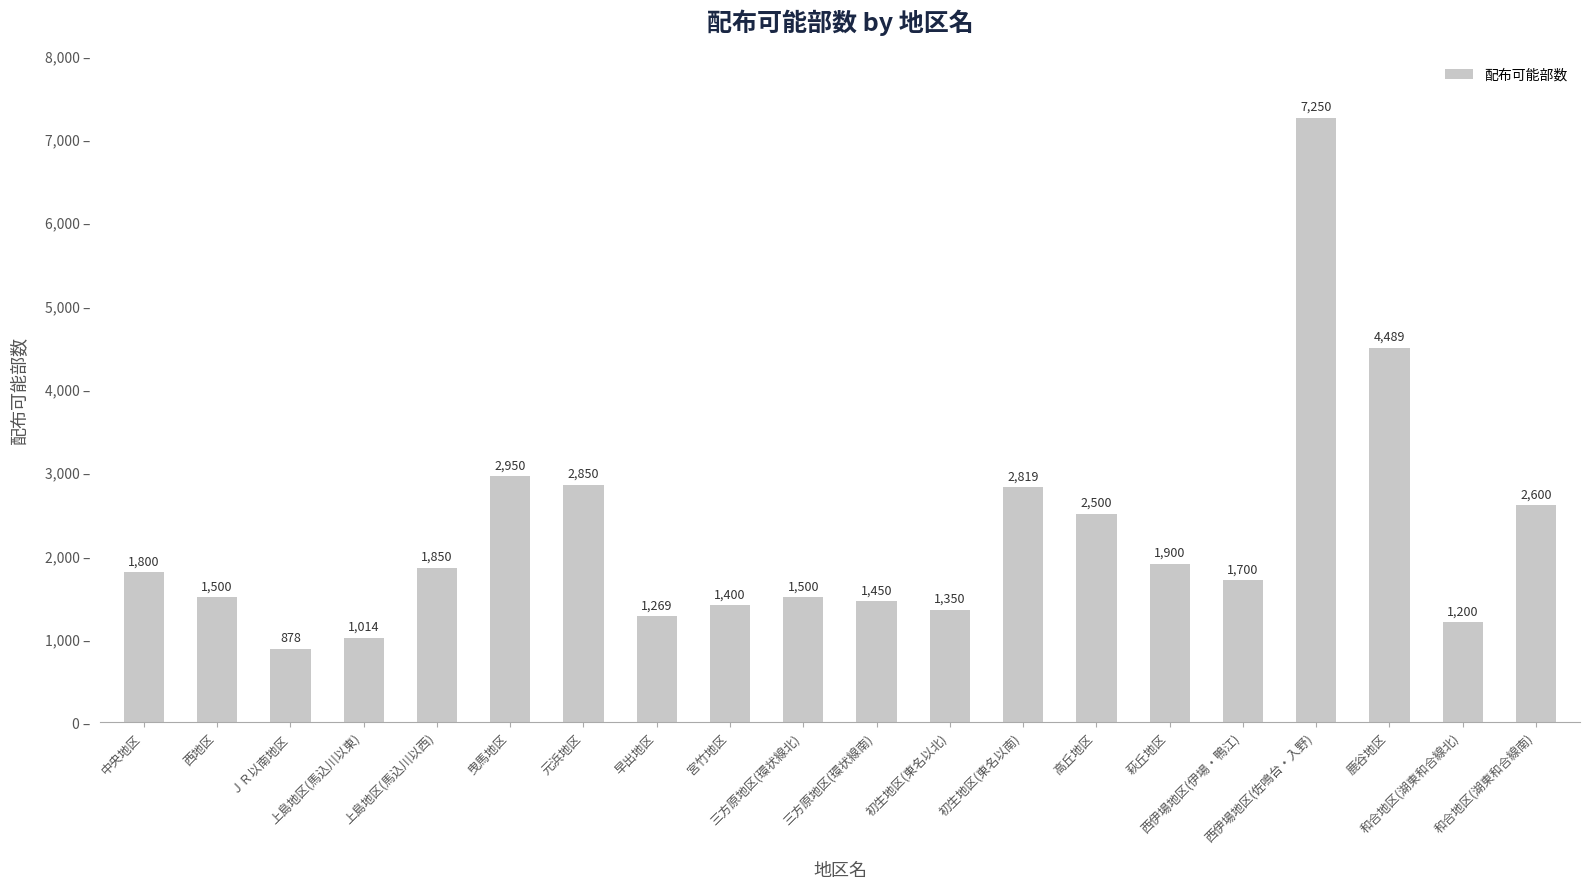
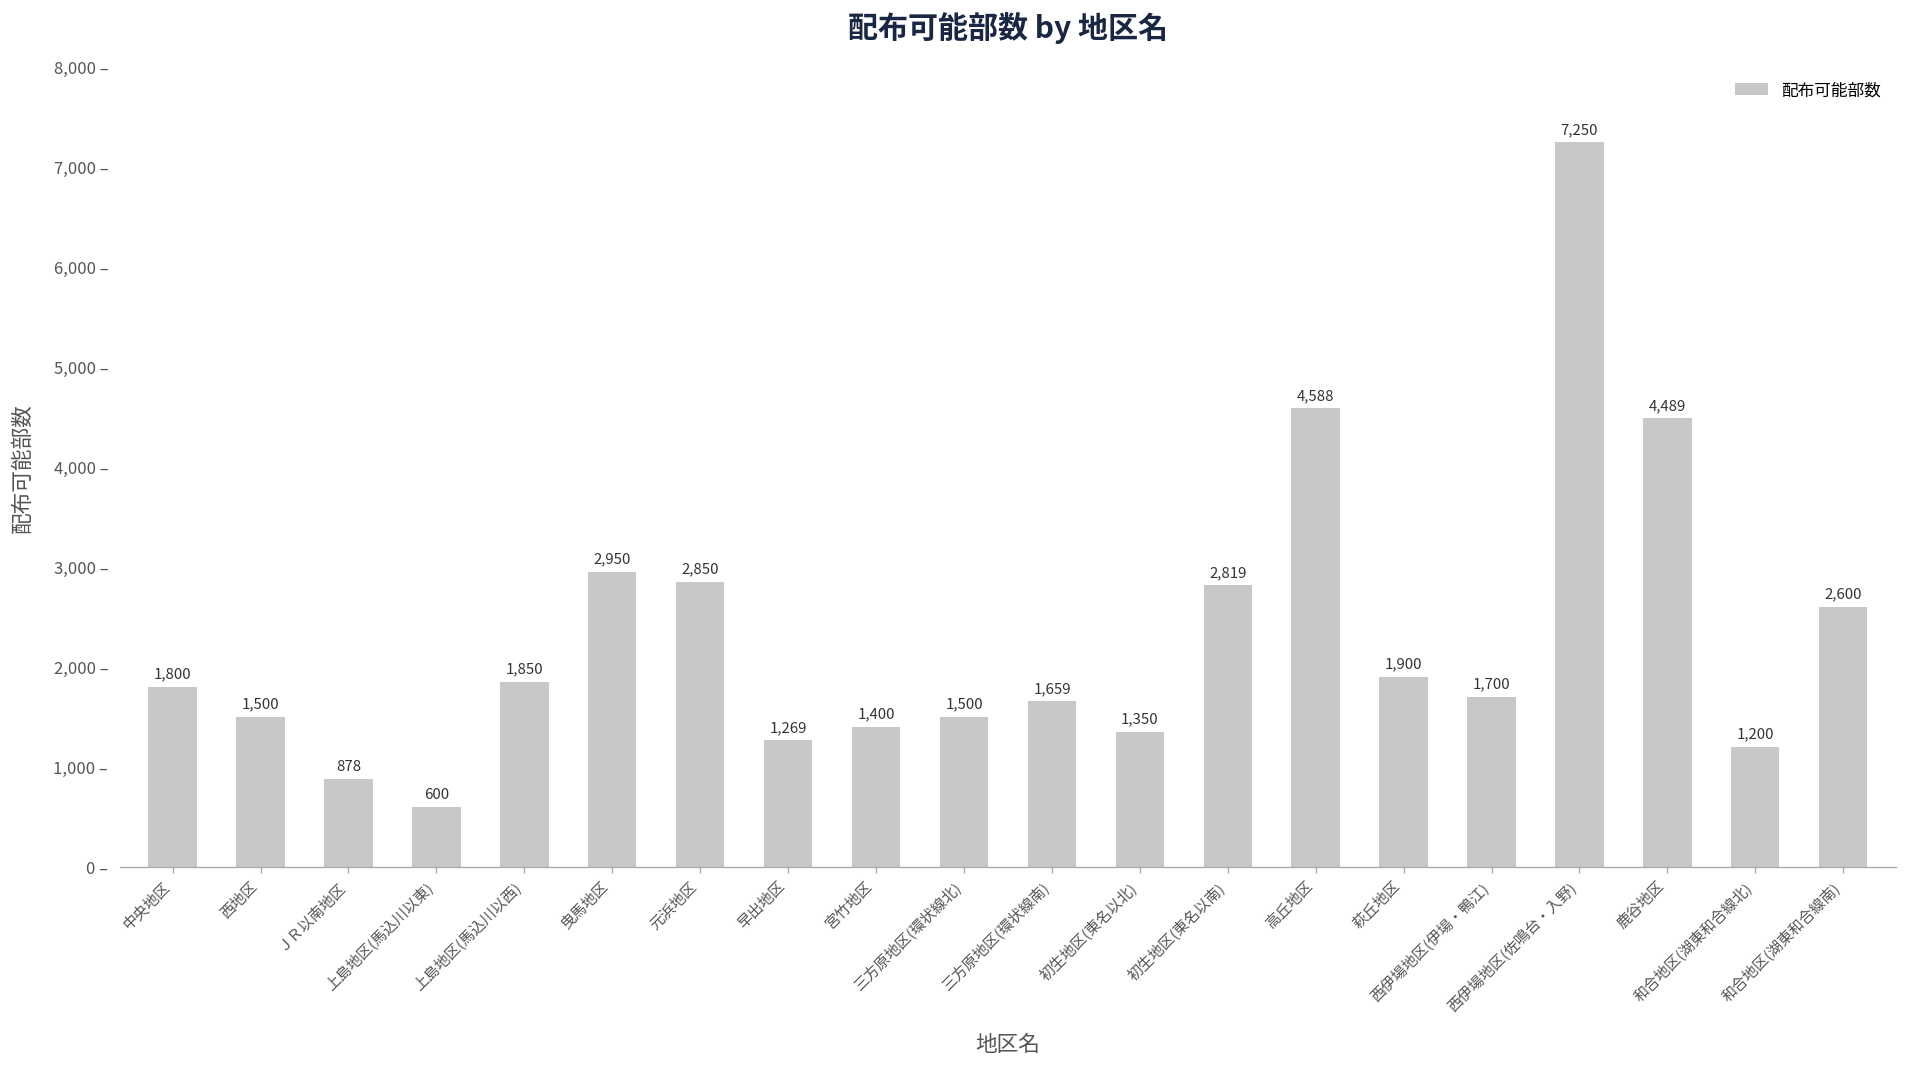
  {
    "中央地区": "1,800",
    "西地区": "1,500",
    "ＪＲ以南地区": "878",
-   "上島地区(馬込川以東)": "1,014",
+   "上島地区(馬込川以東)": "600",
    "上島地区(馬込川以西)": "1,850",
    "曳馬地区": "2,950",
    "元浜地区": "2,850",
    "早出地区": "1,269",
    "宮竹地区": "1,400",
    "三方原地区(環状線北)": "1,500",
-   "三方原地区(環状線南)": "1,450",
+   "三方原地区(環状線南)": "1,659",
    "初生地区(東名以北)": "1,350",
    "初生地区(東名以南)": "2,819",
-   "高丘地区": "2,500",
+   "高丘地区": "4,588",
    "萩丘地区": "1,900",
    "西伊場地区(伊場・鴨江)": "1,700",
    "西伊場地区(佐鳴台・入野)": "7,250",
    "鹿谷地区": "4,489",
    "和合地区(湖東和合線北)": "1,200",
    "和合地区(湖東和合線南)": "2,600"
  }
